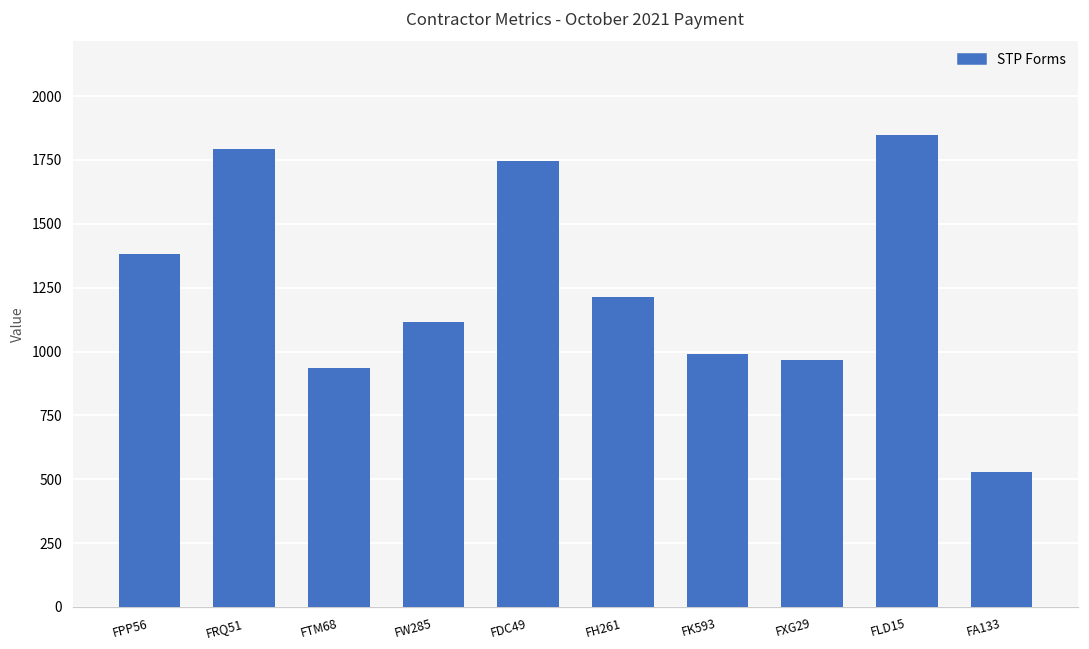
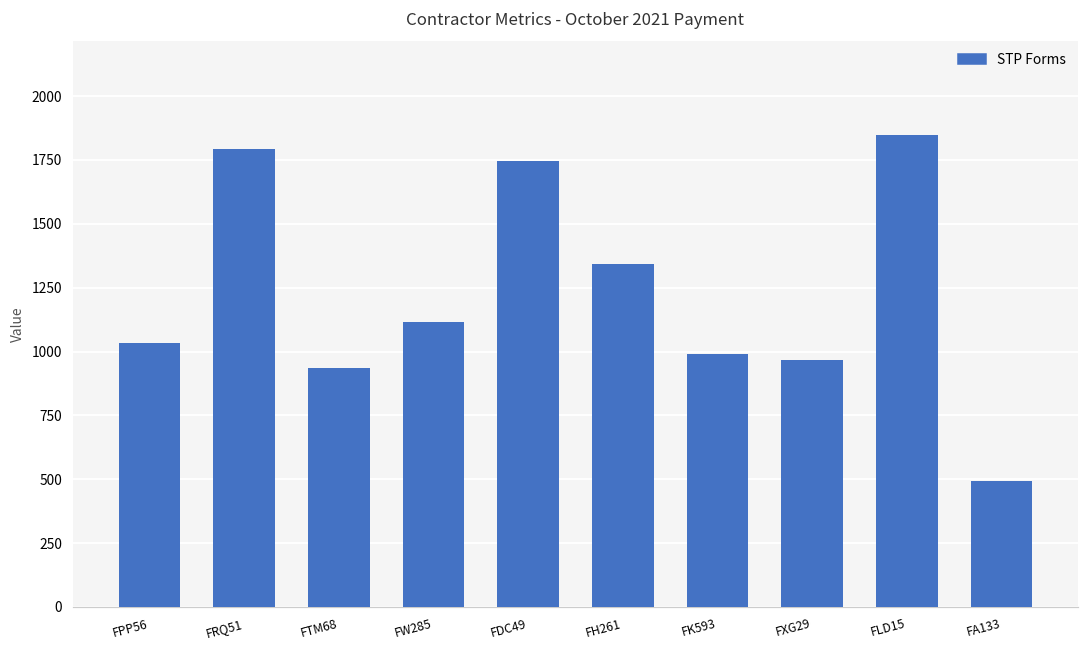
  {
-   "FPP56": 1380,
+   "FPP56": 1040,
    "FRQ51": 1790,
    "FTM68": 940,
    "FW285": 1120,
    "FDC49": 1750,
-   "FH261": 1220,
+   "FH261": 1340,
    "FK593": 990,
    "FXG29": 970,
    "FLD15": 1850,
-   "FA133": 530
+   "FA133": 490
  }
